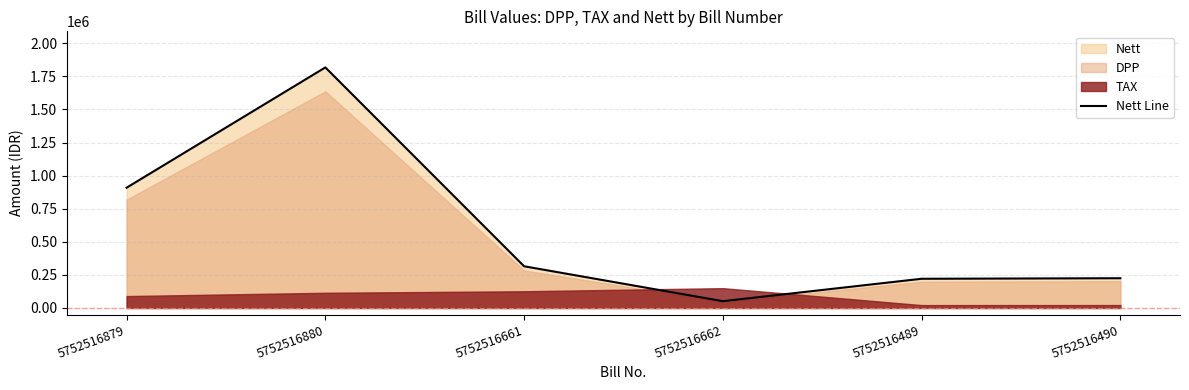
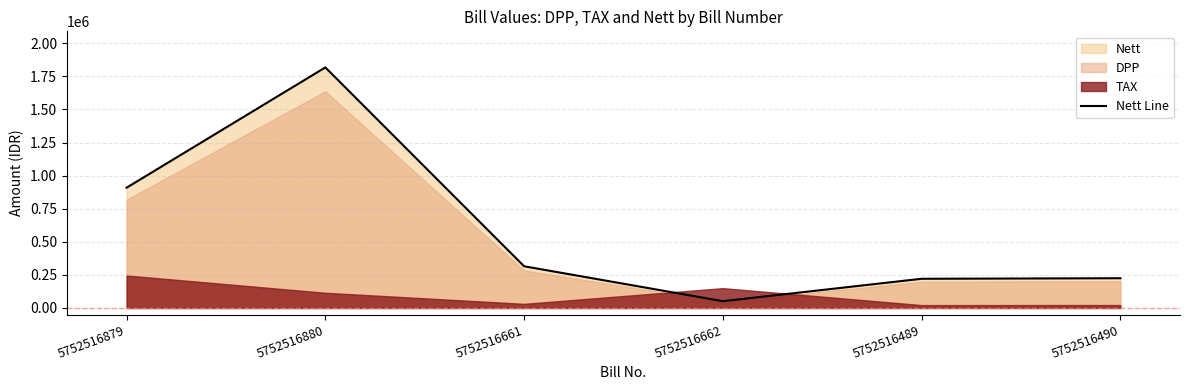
  {
    "TAX": {
-     "5752516879": 90000,
+     "5752516879": 250000,
      "5752516880": 110000,
-     "5752516661": 130000,
+     "5752516661": 30000,
      "5752516662": 150000,
      "5752516489": 20000,
      "5752516490": 20000
    }
  }
